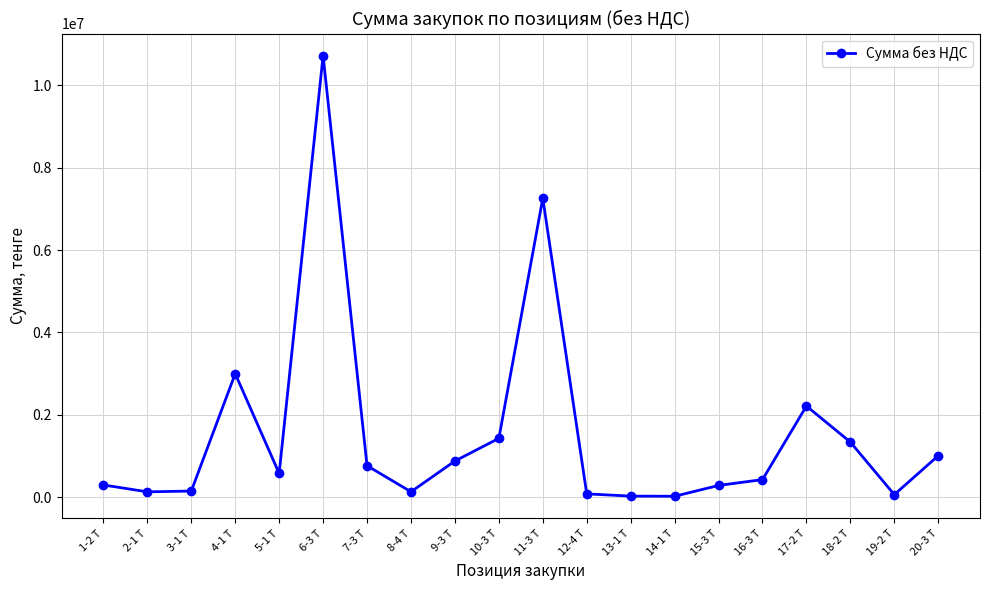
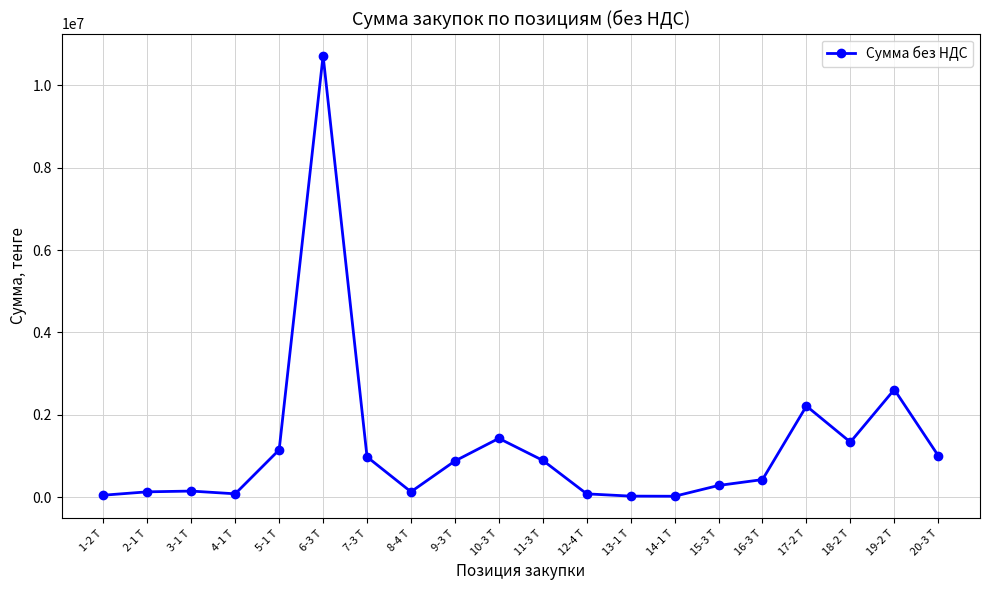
  {
-   "1-2 Т": 300000,
+   "1-2 Т": 0,
    "2-1 Т": 100000,
    "3-1 Т": 100000,
-   "4-1 Т": 3000000,
-   "5-1 Т": 600000,
+   "4-1 Т": 100000,
+   "5-1 Т": 1100000,
    "6-3 Т": 10700000,
-   "7-3 Т": 800000,
+   "7-3 Т": 1000000,
    "8-4 Т": 100000,
    "9-3 Т": 900000,
    "10-3 Т": 1400000,
-   "11-3 Т": 7300000,
+   "11-3 Т": 900000,
    "12-4 Т": 100000,
    "13-1 Т": 0,
    "14-1 Т": 0,
    "15-3 Т": 300000,
    "16-3 Т": 400000,
    "17-2 Т": 2200000,
    "18-2 Т": 1300000,
-   "19-2 Т": 100000,
+   "19-2 Т": 2600000,
    "20-3 Т": 1000000
  }
